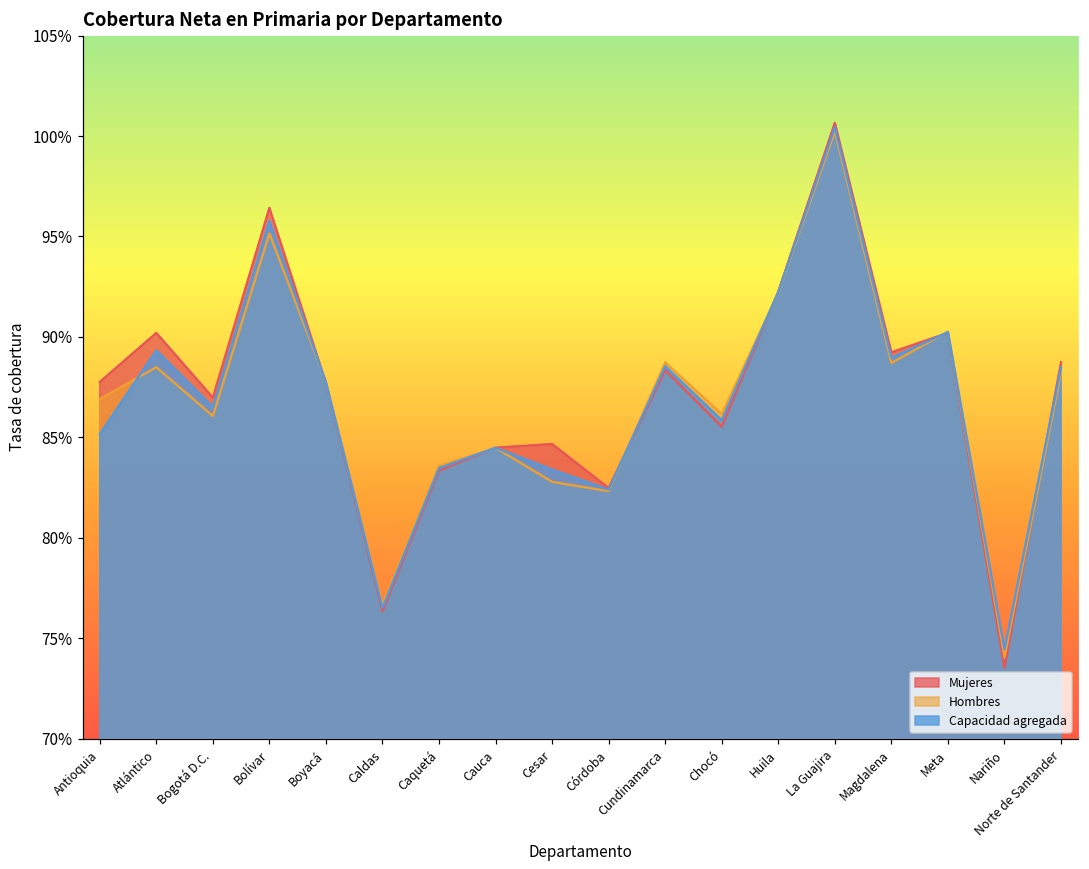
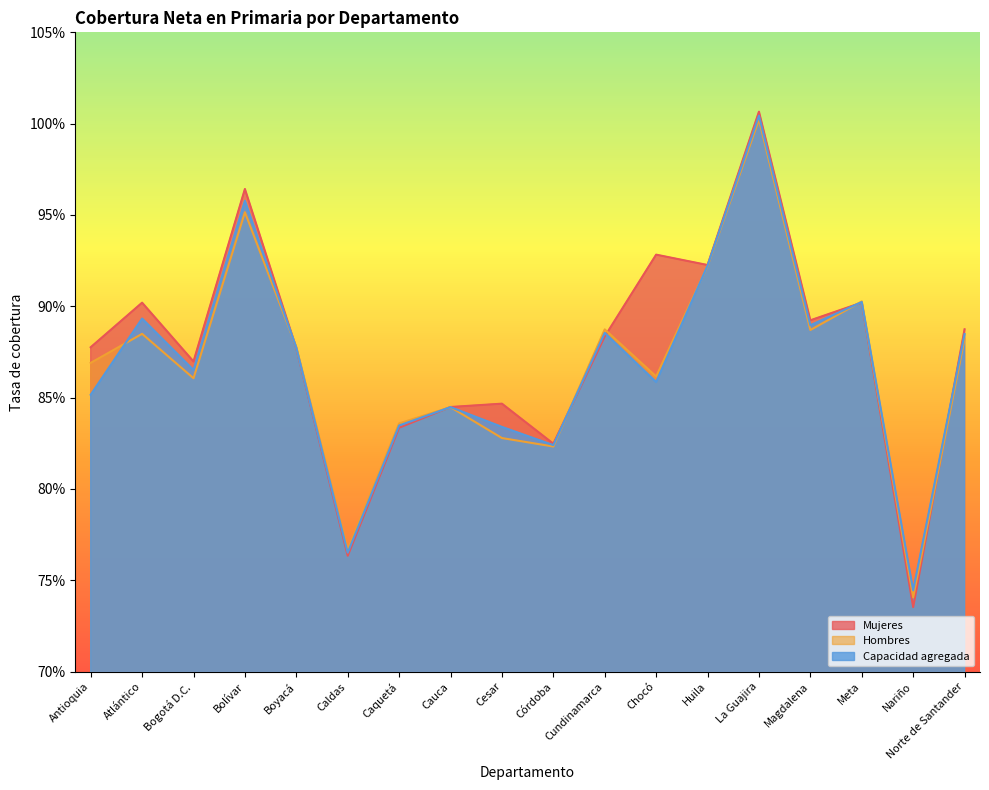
  {
    "Mujeres": {
      "Antioquia": "87.8%",
      "Atlántico": "90.2%",
      "Bogotá D.C.": "87.0%",
      "Bolívar": "96.4%",
      "Caldas": "76.3%",
      "Cesar": "84.7%",
      "Cundinamarca": "88.3%",
-     "Chocó": "85.5%",
+     "Chocó": "92.8%",
      "La Guajira": "100.7%",
      "Magdalena": "89.2%",
      "Nariño": "73.5%",
      "Norte de Santander": "88.7%"
    },
    "Hombres": {
      "Antioquia": "86.9%",
      "Atlántico": "88.5%",
      "Bogotá D.C.": "86.1%",
      "Bolívar": "95.2%",
      "Caldas": "76.7%",
      "Cesar": "82.8%",
      "Cundinamarca": "88.7%",
      "Chocó": "86.2%",
      "La Guajira": "100.2%",
      "Magdalena": "88.7%",
      "Nariño": "74.1%",
      "Norte de Santander": "88.2%"
    },
    "Capacidad agregada": {
      "Antioquia": "85.2%",
      "Atlántico": "89.3%",
      "Bogotá D.C.": "86.5%",
      "Bolívar": "95.8%",
      "Caldas": "76.5%",
      "Cesar": "83.4%",
      "Cundinamarca": "88.5%",
      "Chocó": "85.9%",
      "La Guajira": "100.4%",
      "Magdalena": "89.0%",
      "Nariño": "74.5%",
      "Norte de Santander": "88.5%"
    }
  }
